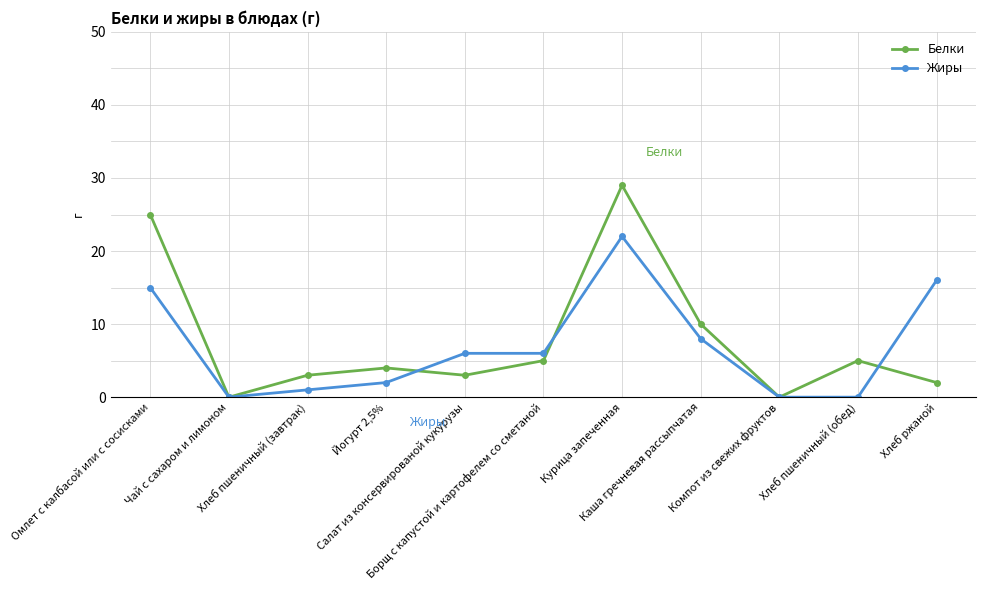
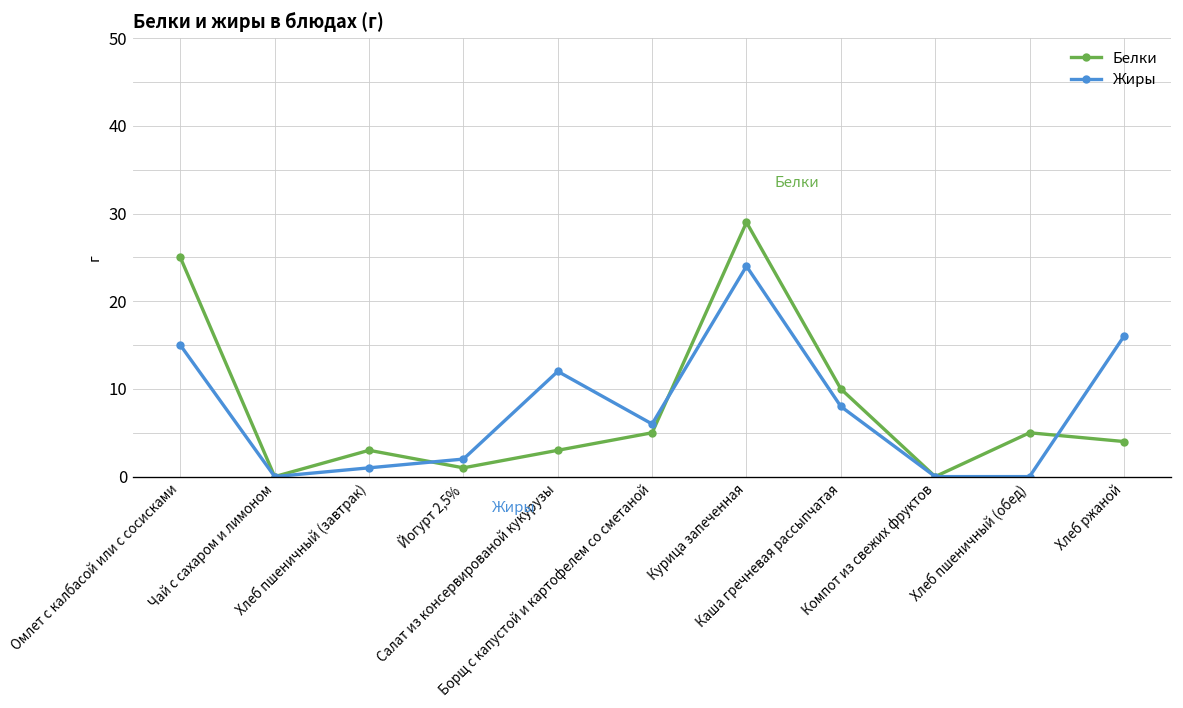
  {
    "Белки": {
      "Омлет с калбасой или с сосисками": 25,
      "Хлеб пшеничный (завтрак)": 3,
-     "Йогурт 2,5%": 4,
+     "Йогурт 2,5%": 1,
      "Салат из консервированой кукурузы": 3,
      "Борщ с капустой и картофелем со сметаной": 5,
      "Курица запеченная": 29,
      "Каша гречневая рассыпчатая": 10,
      "Хлеб пшеничный (обед)": 5,
-     "Хлеб ржаной": 2
+     "Хлеб ржаной": 4
    },
    "Жиры": {
      "Омлет с калбасой или с сосисками": 15,
      "Хлеб пшеничный (завтрак)": 1,
      "Йогурт 2,5%": 2,
-     "Салат из консервированой кукурузы": 6,
+     "Салат из консервированой кукурузы": 12,
      "Борщ с капустой и картофелем со сметаной": 6,
-     "Курица запеченная": 22,
+     "Курица запеченная": 24,
      "Каша гречневая рассыпчатая": 8,
      "Хлеб пшеничный (обед)": 0,
      "Хлеб ржаной": 16
    }
  }
